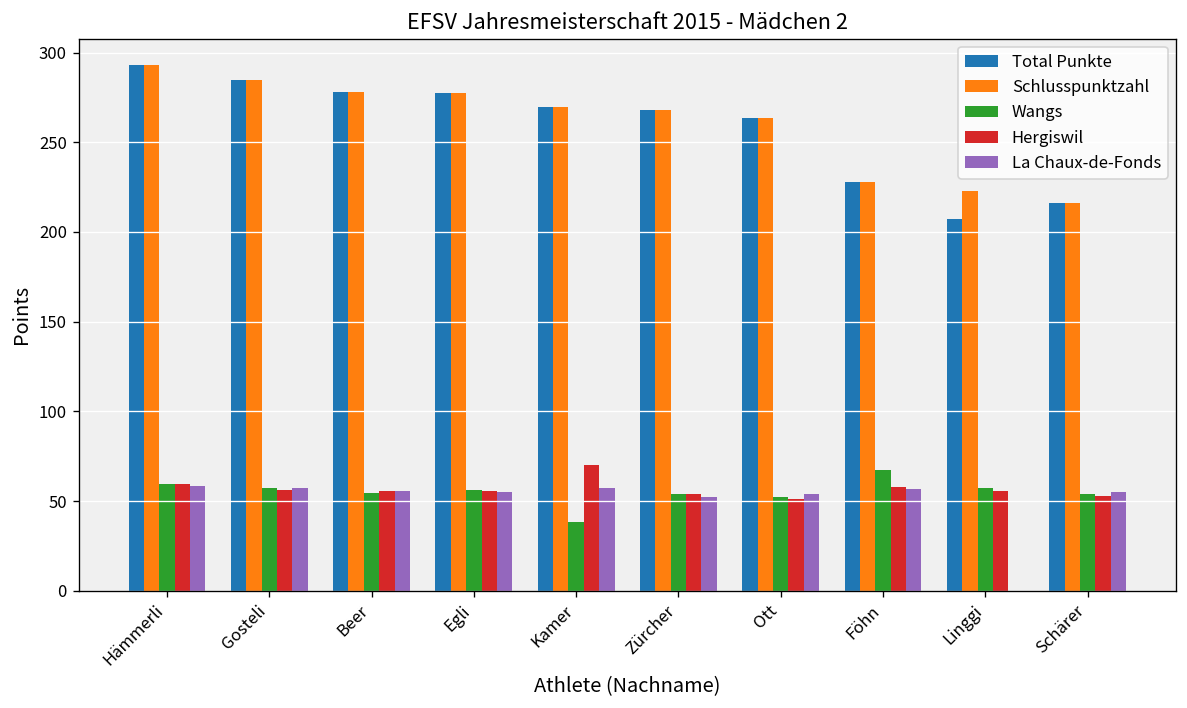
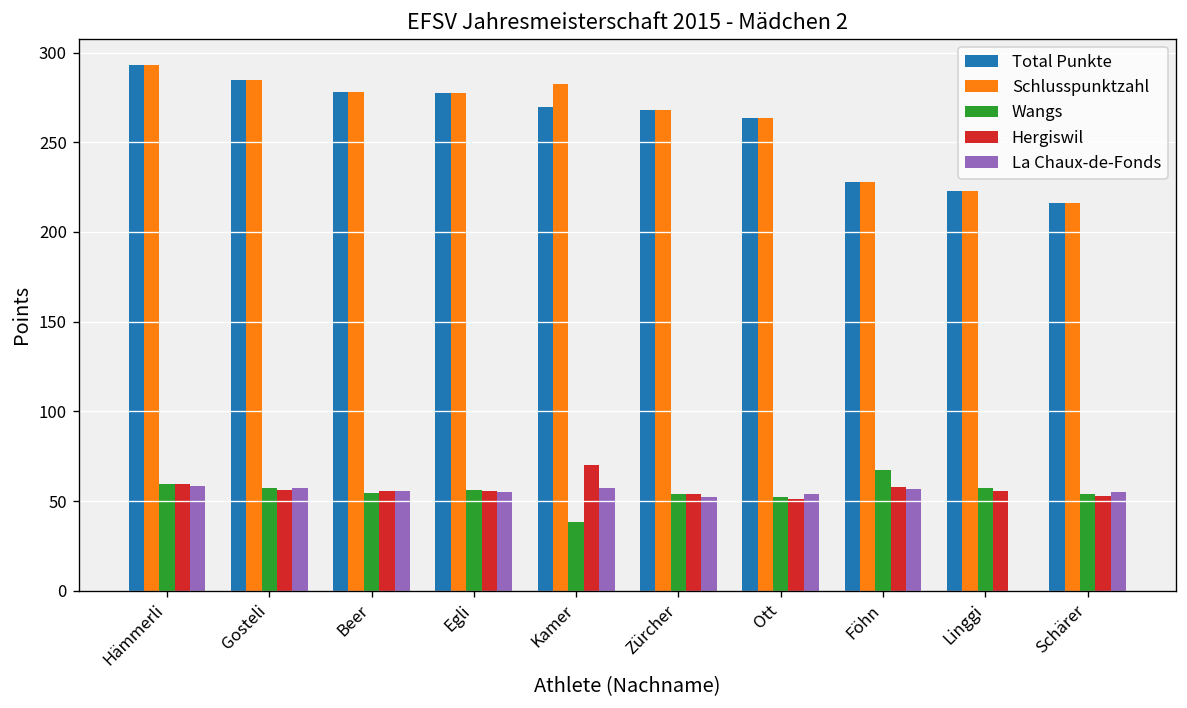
  {
    "Total Punkte": {
      "Hämmerli": 293,
      "Gosteli": 285,
      "Beer": 278,
      "Egli": 278,
      "Kamer": 270,
      "Zürcher": 268,
      "Ott": 264,
      "Föhn": 228,
-     "Linggi": 207,
+     "Linggi": 223,
      "Schärer": 216
    },
    "Schlusspunktzahl": {
      "Hämmerli": 293,
      "Gosteli": 285,
      "Beer": 278,
      "Egli": 278,
-     "Kamer": 270,
+     "Kamer": 282,
      "Zürcher": 268,
      "Ott": 264,
      "Föhn": 228,
      "Linggi": 223,
      "Schärer": 216
    },
    "Wangs": {
      "Hämmerli": 60,
      "Gosteli": 57,
      "Beer": 55,
      "Egli": 56,
      "Kamer": 39,
      "Zürcher": 54,
      "Ott": 53,
      "Föhn": 67,
      "Linggi": 57,
      "Schärer": 54
    },
    "Hergiswil": {
      "Hämmerli": 59,
      "Gosteli": 56,
      "Beer": 56,
      "Egli": 56,
      "Kamer": 70,
      "Zürcher": 54,
      "Ott": 51,
      "Föhn": 58,
      "Linggi": 56,
      "Schärer": 53
    },
    "La Chaux-de-Fonds": {
      "Hämmerli": 58,
      "Gosteli": 57,
      "Beer": 56,
      "Egli": 55,
      "Kamer": 57,
      "Zürcher": 53,
      "Ott": 54,
      "Föhn": 57,
      "Linggi": 0,
      "Schärer": 55
    }
  }
